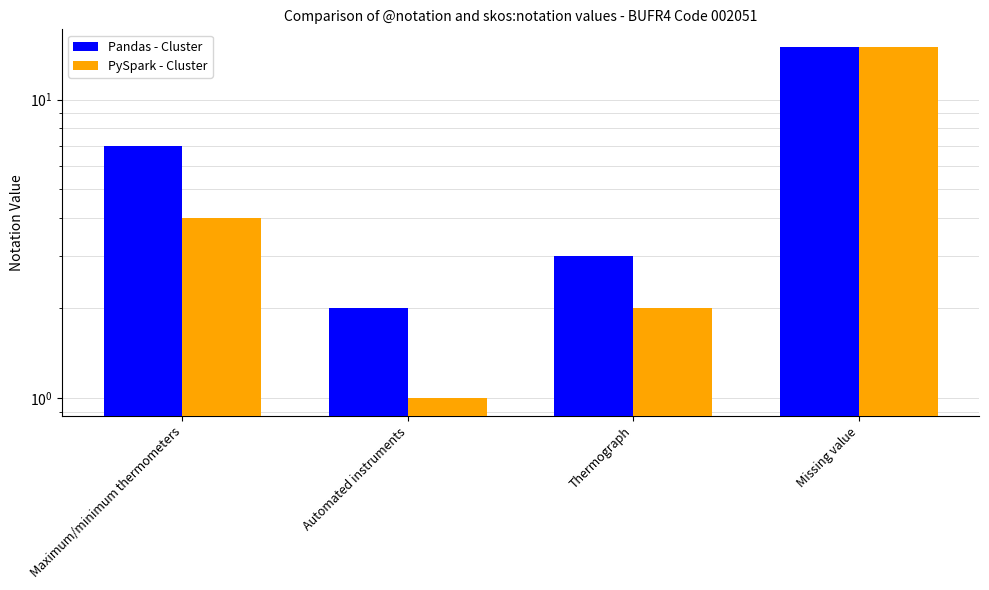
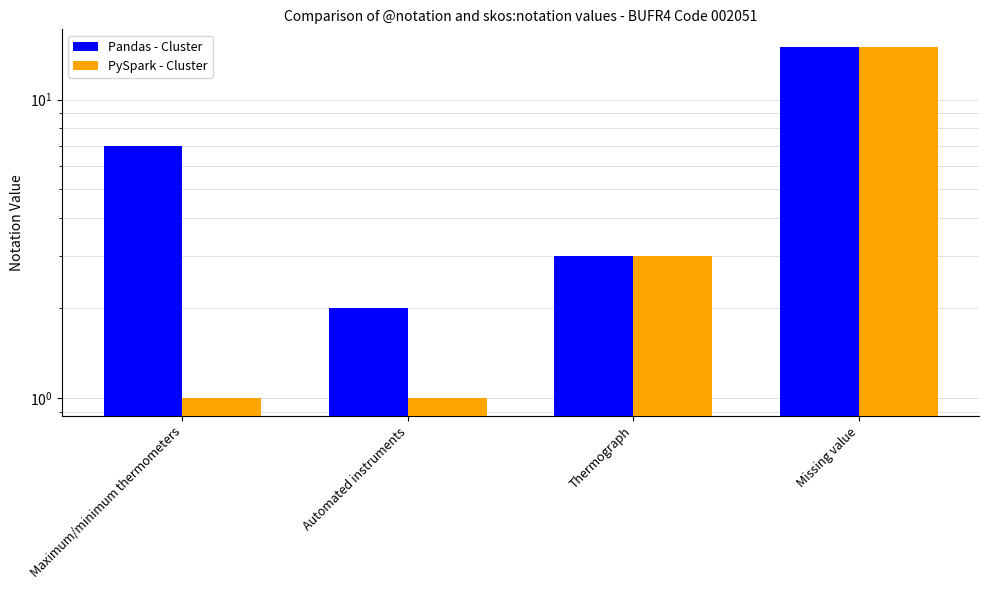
  {
    "Pandas - Cluster": {
      "Maximum/minimum thermometers": 7,
      "Automated instruments": 2,
      "Thermograph": 3,
      "Missing value": 15
    },
    "PySpark - Cluster": {
-     "Maximum/minimum thermometers": 4,
+     "Maximum/minimum thermometers": 1,
      "Automated instruments": 1,
-     "Thermograph": 2,
+     "Thermograph": 3,
      "Missing value": 15
    }
  }
